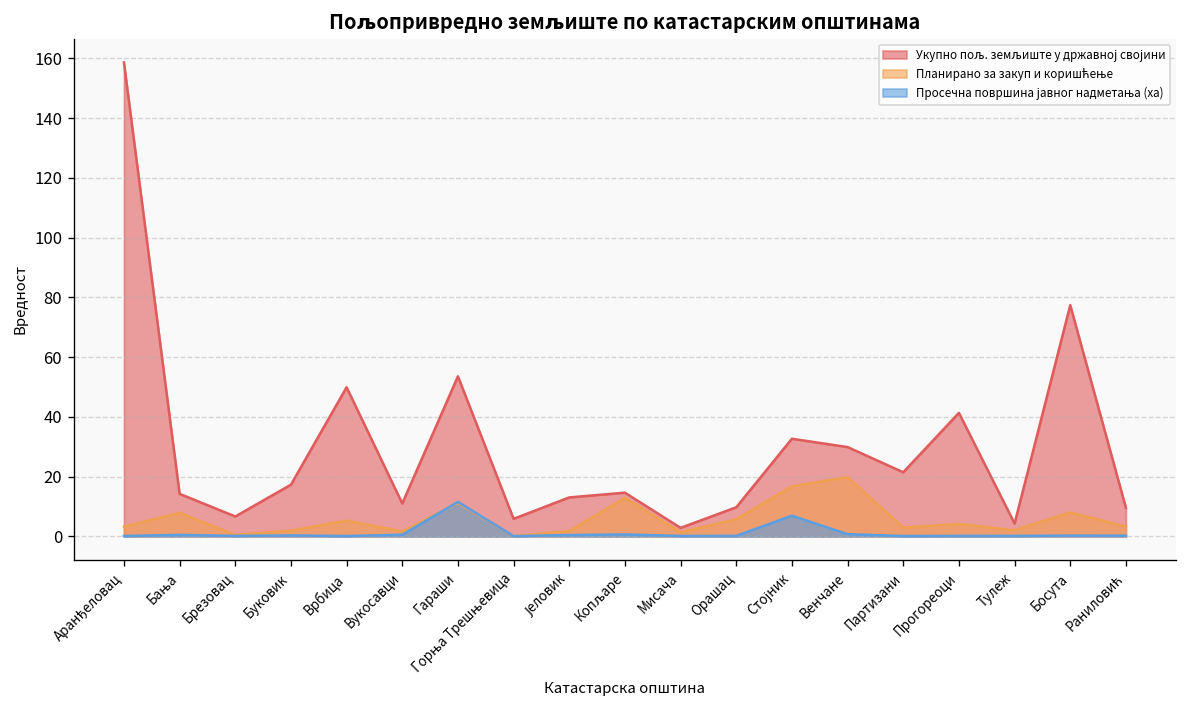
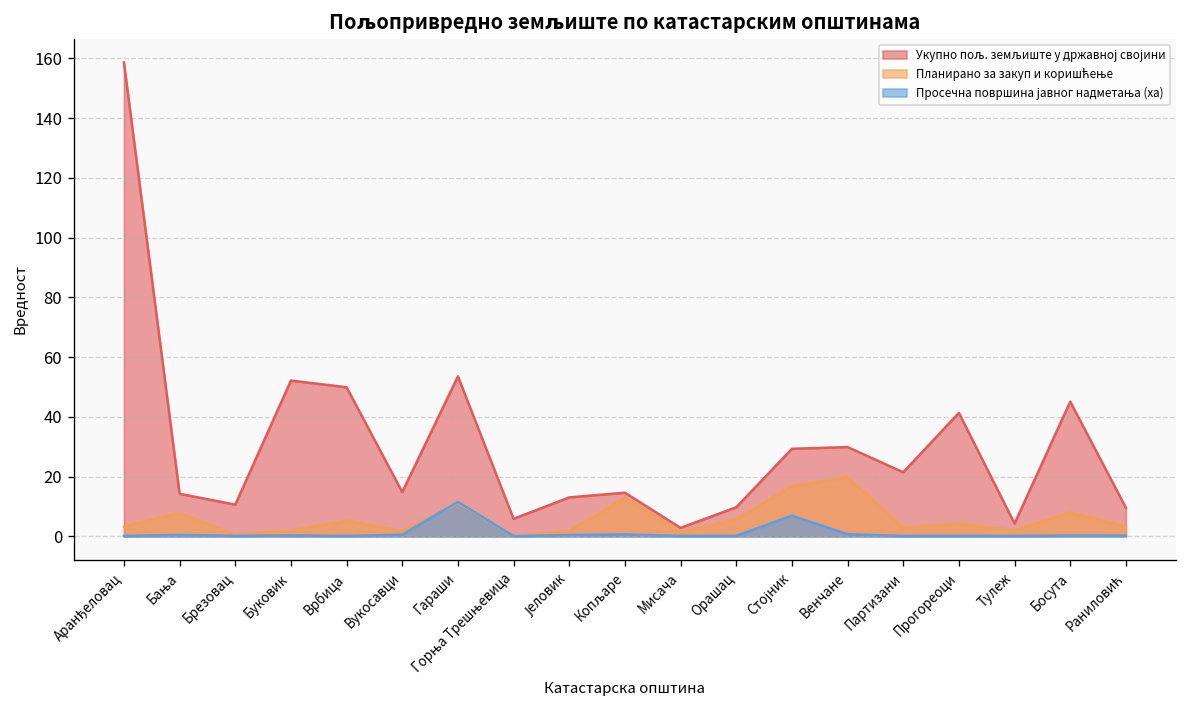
  {
    "Укупно пољ. земљиште у државној својини": {
      "Аранђеловац": 159,
      "Бања": 14,
-     "Брезовац": 7,
-     "Буковик": 17,
+     "Брезовац": 11,
+     "Буковик": 52,
      "Врбица": 50,
-     "Вукосавци": 11,
+     "Вукосавци": 15,
      "Гараши": 54,
      "Горња Трешњевица": 6,
      "Јеловик": 13,
      "Копљаре": 15,
      "Мисача": 3,
      "Орашац": 10,
-     "Стојник": 33,
+     "Стојник": 29,
      "Венчане": 30,
      "Партизани": 21,
      "Прогореоци": 41,
      "Тулеж": 4,
-     "Босута": 77,
+     "Босута": 45,
      "Раниловић": 10
    },
    "Планирано за закуп и коришћење": {
      "Аранђеловац": 3,
      "Бања": 8,
      "Буковик": 2,
      "Врбица": 5,
      "Вукосавци": 2,
      "Јеловик": 2,
      "Копљаре": 13,
      "Мисача": 1,
      "Орашац": 6,
      "Стојник": 17,
      "Венчане": 20,
      "Партизани": 3,
      "Прогореоци": 4,
      "Тулеж": 2,
      "Босута": 8,
      "Раниловић": 3
    },
    "Просечна површина јавног надметања (ха)": {
      "Аранђеловац": 0,
      "Бања": 0,
      "Буковик": 0,
      "Врбица": 0,
      "Вукосавци": 1,
      "Јеловик": 0,
      "Копљаре": 1,
      "Мисача": 0,
      "Орашац": 0,
      "Стојник": 7,
      "Венчане": 1,
      "Партизани": 0,
      "Прогореоци": 0,
      "Тулеж": 0,
      "Босута": 0,
      "Раниловић": 0
    }
  }
